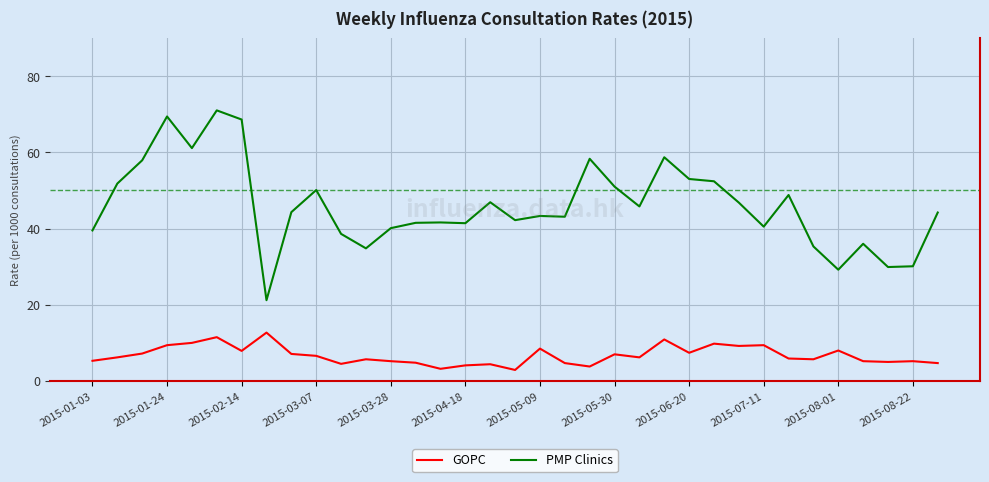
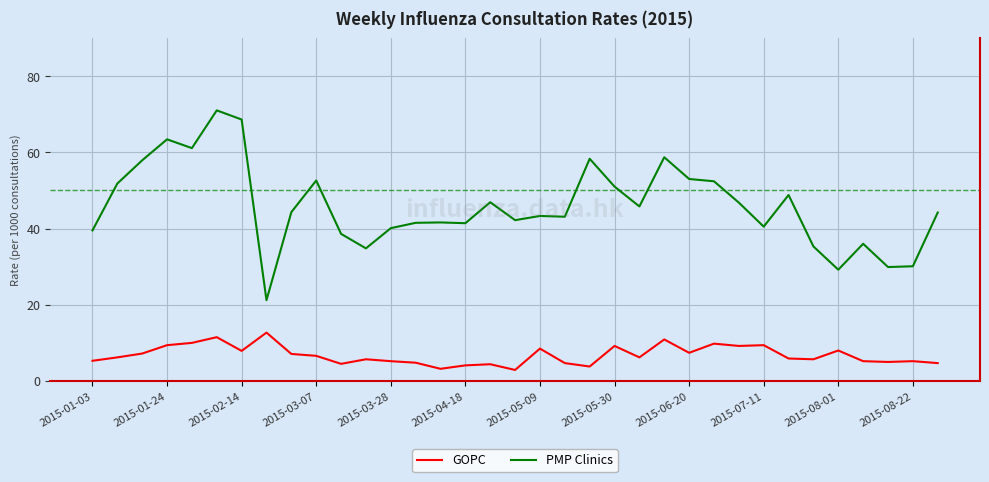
  {
    "GOPC": {
      "2015-01-03": 5,
      "2015-01-24": 9,
      "2015-02-14": 8,
      "2015-03-07": 7,
      "2015-03-28": 5,
      "2015-04-18": 4,
      "2015-05-09": 9,
-     "2015-05-30": 7,
+     "2015-05-30": 9,
      "2015-06-20": 7,
      "2015-07-11": 9,
      "2015-08-01": 8,
      "2015-08-22": 5
    },
    "PMP Clinics": {
      "2015-01-03": 40,
-     "2015-01-24": 69,
+     "2015-01-24": 63,
      "2015-02-14": 69,
-     "2015-03-07": 50,
+     "2015-03-07": 53,
      "2015-03-28": 40,
      "2015-04-18": 41,
      "2015-05-09": 43,
      "2015-05-30": 51,
      "2015-06-20": 53,
      "2015-07-11": 41,
      "2015-08-01": 29,
      "2015-08-22": 30
    }
  }
